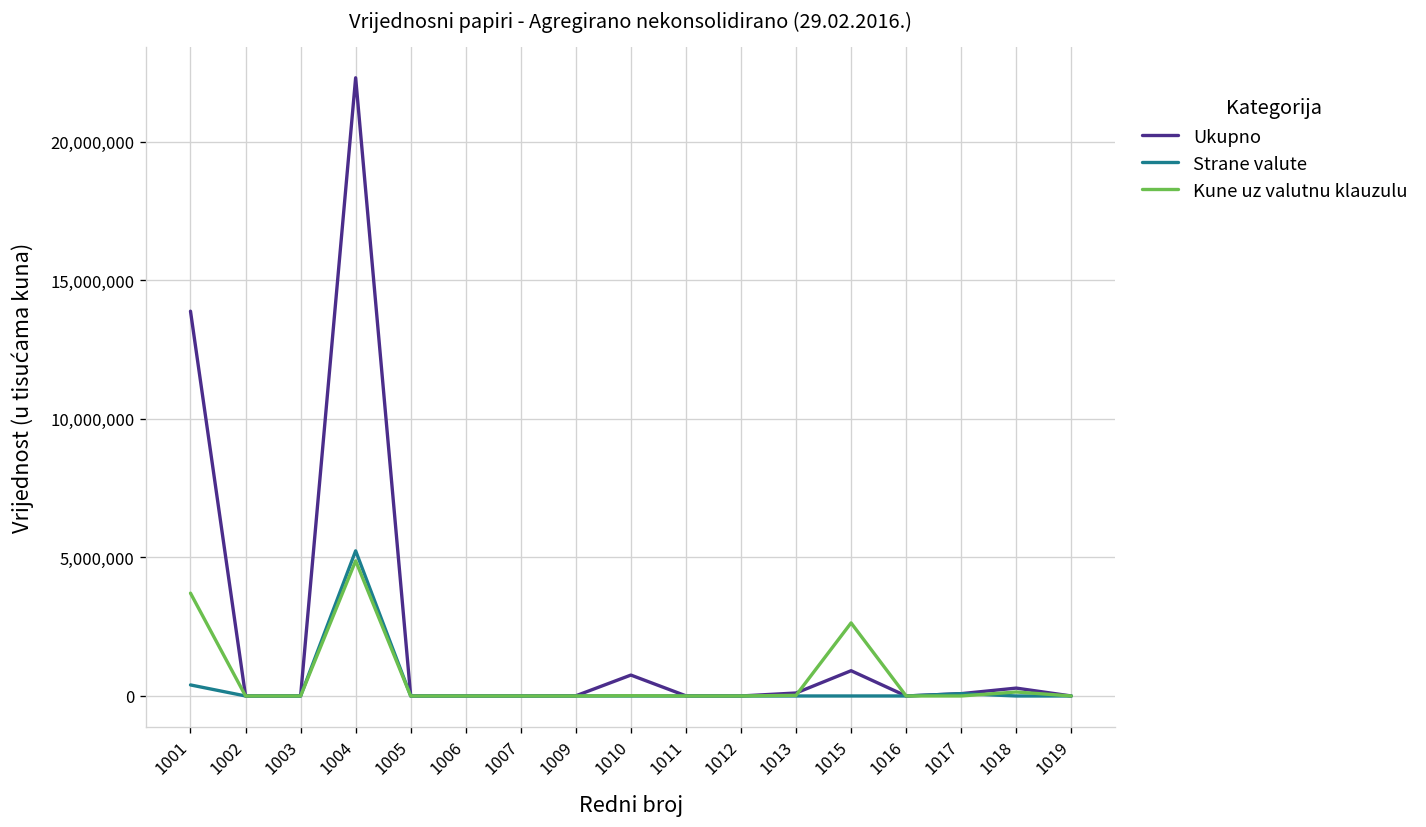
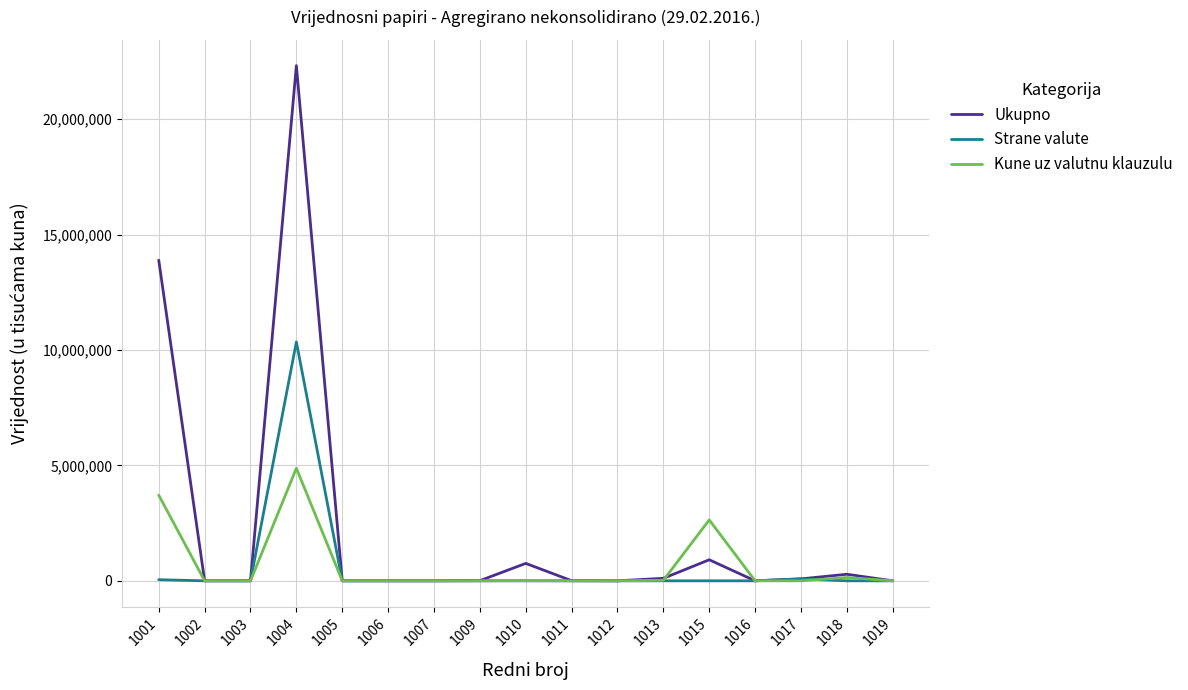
  {
    "Ukupno": {
      "1001": "13,900,000",
      "1004": "22,300,000",
      "1010": "800,000",
      "1015": "900,000",
      "1018": "300,000"
    },
    "Strane valute": {
-     "1001": "400,000",
-     "1004": "5,200,000",
+     "1001": "0",
+     "1004": "10,300,000",
      "1015": "0",
      "1018": "0"
    },
    "Kune uz valutnu klauzulu": {
      "1001": "3,700,000",
      "1004": "4,900,000",
      "1015": "2,600,000",
      "1018": "100,000"
    }
  }
